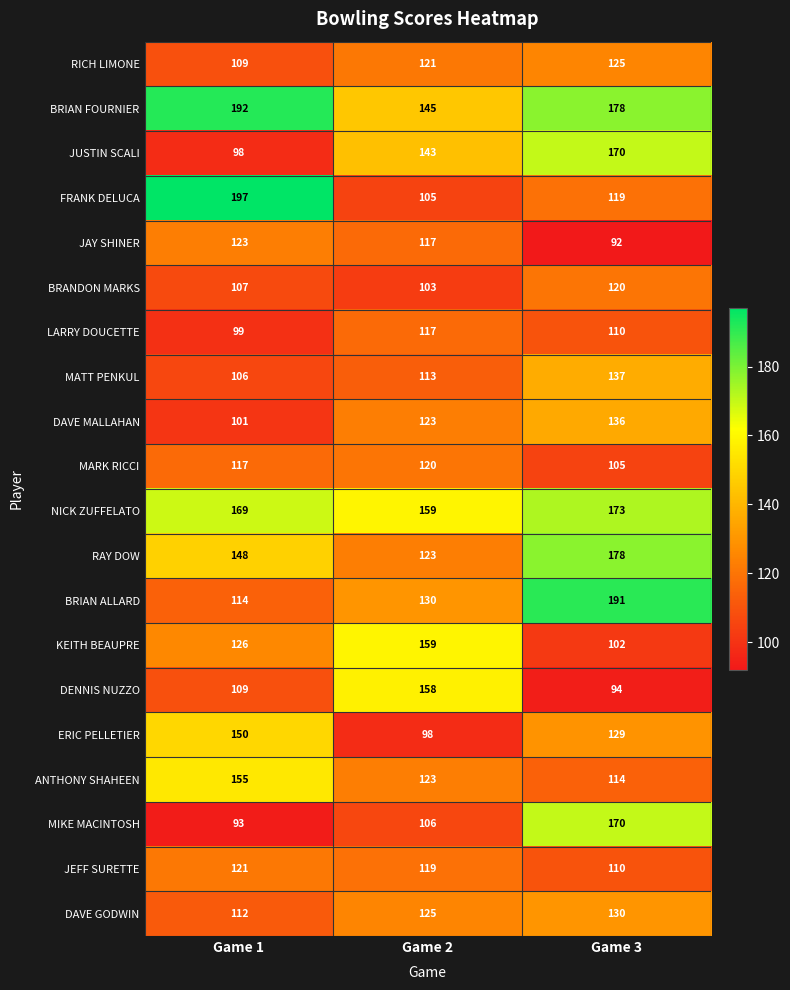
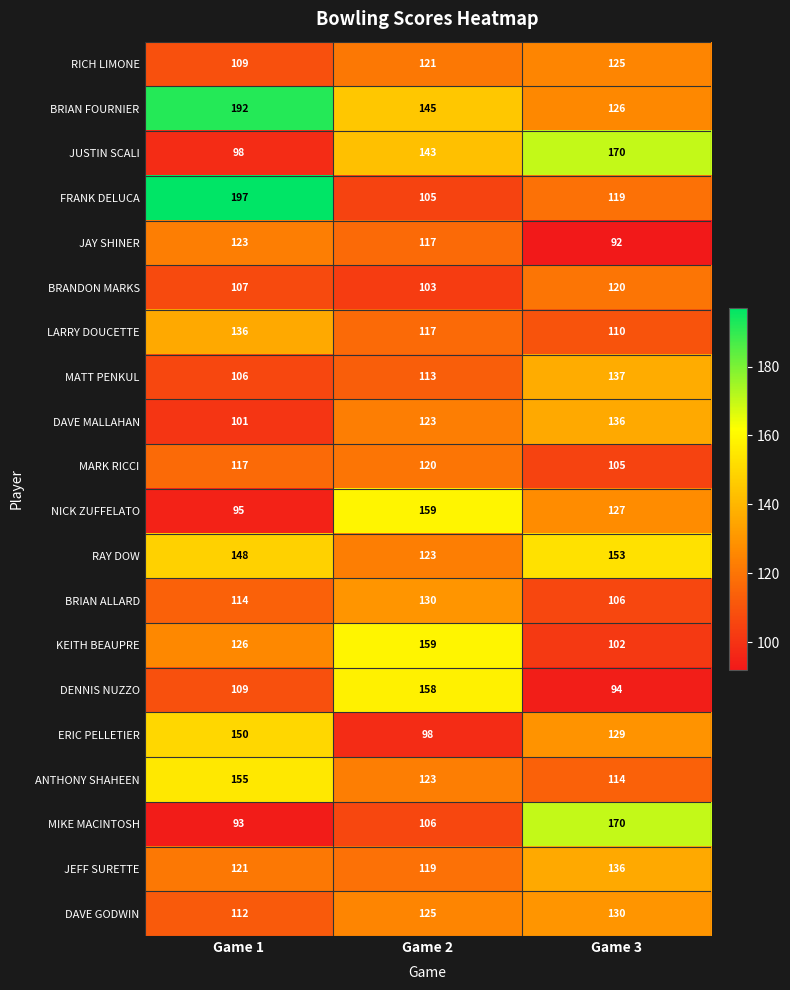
  {
    "RICH LIMONE": {
      "Game 1": 109,
      "Game 2": 121,
      "Game 3": 125
    },
    "BRIAN FOURNIER": {
      "Game 1": 192,
      "Game 2": 145,
-     "Game 3": 178
+     "Game 3": 126
    },
    "JUSTIN SCALI": {
      "Game 1": 98,
      "Game 2": 143,
      "Game 3": 170
    },
    "FRANK DELUCA": {
      "Game 1": 197,
      "Game 2": 105,
      "Game 3": 119
    },
    "JAY SHINER": {
      "Game 1": 123,
      "Game 2": 117,
      "Game 3": 92
    },
    "BRANDON MARKS": {
      "Game 1": 107,
      "Game 2": 103,
      "Game 3": 120
    },
    "LARRY DOUCETTE": {
-     "Game 1": 99,
+     "Game 1": 136,
      "Game 2": 117,
      "Game 3": 110
    },
    "MATT PENKUL": {
      "Game 1": 106,
      "Game 2": 113,
      "Game 3": 137
    },
    "DAVE MALLAHAN": {
      "Game 1": 101,
      "Game 2": 123,
      "Game 3": 136
    },
    "MARK RICCI": {
      "Game 1": 117,
      "Game 2": 120,
      "Game 3": 105
    },
    "NICK ZUFFELATO": {
-     "Game 1": 169,
+     "Game 1": 95,
      "Game 2": 159,
-     "Game 3": 173
+     "Game 3": 127
    },
    "RAY DOW": {
      "Game 1": 148,
      "Game 2": 123,
-     "Game 3": 178
+     "Game 3": 153
    },
    "BRIAN ALLARD": {
      "Game 1": 114,
      "Game 2": 130,
-     "Game 3": 191
+     "Game 3": 106
    },
    "KEITH BEAUPRE": {
      "Game 1": 126,
      "Game 2": 159,
      "Game 3": 102
    },
    "DENNIS NUZZO": {
      "Game 1": 109,
      "Game 2": 158,
      "Game 3": 94
    },
    "ERIC PELLETIER": {
      "Game 1": 150,
      "Game 2": 98,
      "Game 3": 129
    },
    "ANTHONY SHAHEEN": {
      "Game 1": 155,
      "Game 2": 123,
      "Game 3": 114
    },
    "MIKE MACINTOSH": {
      "Game 1": 93,
      "Game 2": 106,
      "Game 3": 170
    },
    "JEFF SURETTE": {
      "Game 1": 121,
      "Game 2": 119,
-     "Game 3": 110
+     "Game 3": 136
    },
    "DAVE GODWIN": {
      "Game 1": 112,
      "Game 2": 125,
      "Game 3": 130
    }
  }
